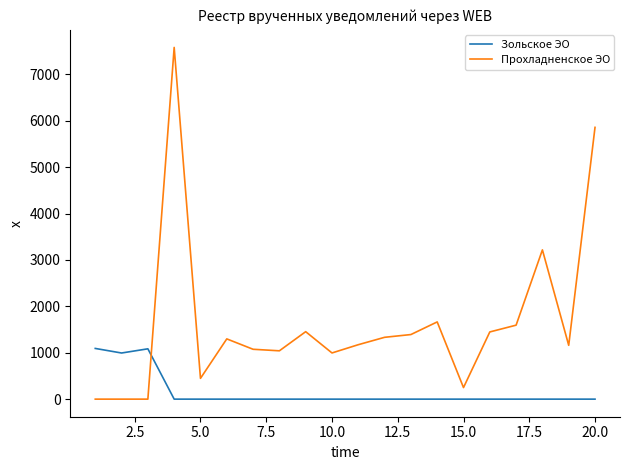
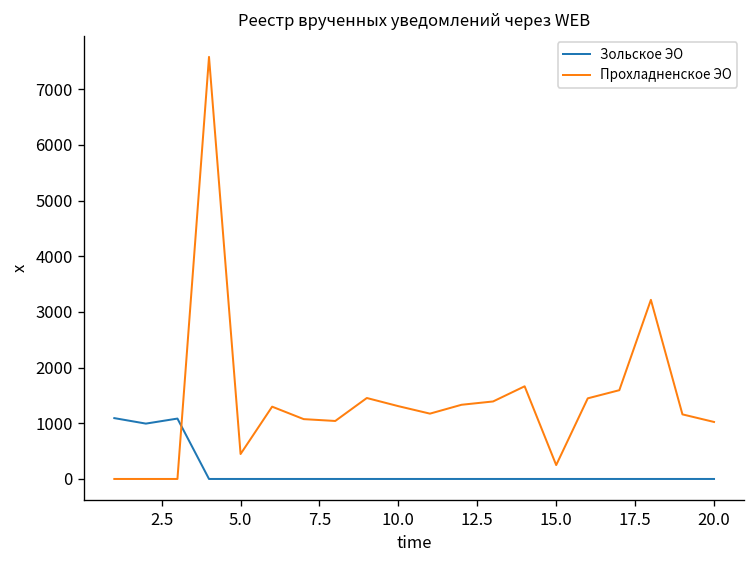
  {
    "Зольское ЭО": {
      "5.0": 0,
      "10.0": 0,
      "15.0": 0,
      "20.0": 0
    },
    "Прохладненское ЭО": {
      "5.0": 400,
-     "10.0": 1000,
+     "10.0": 1300,
      "15.0": 200,
-     "20.0": 5900
+     "20.0": 1000
    }
  }
